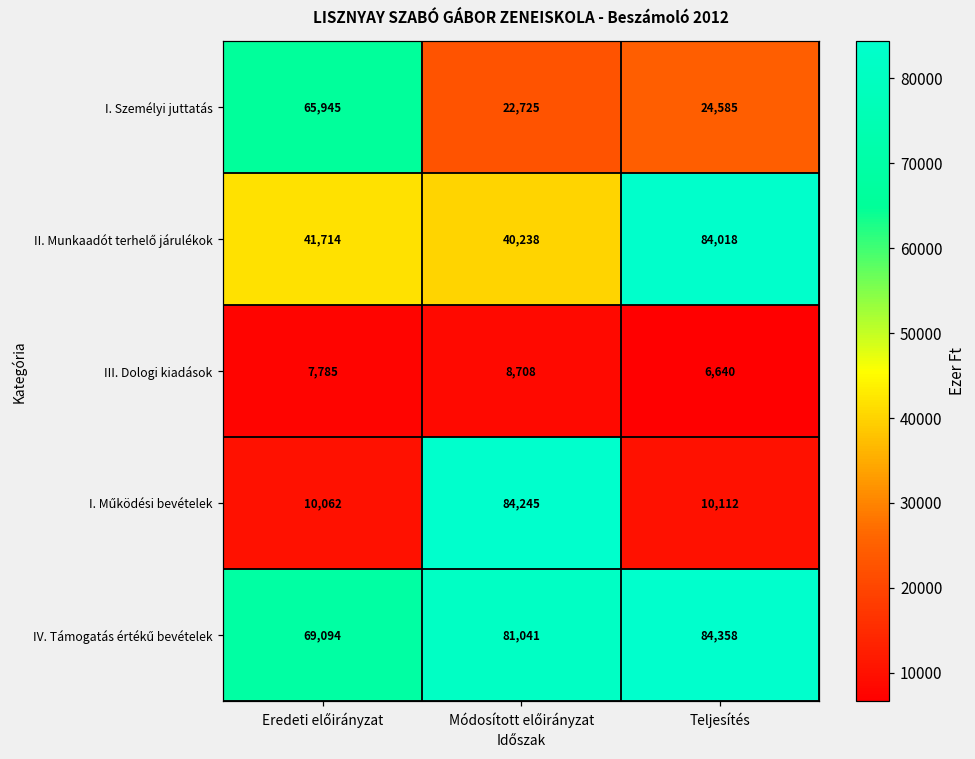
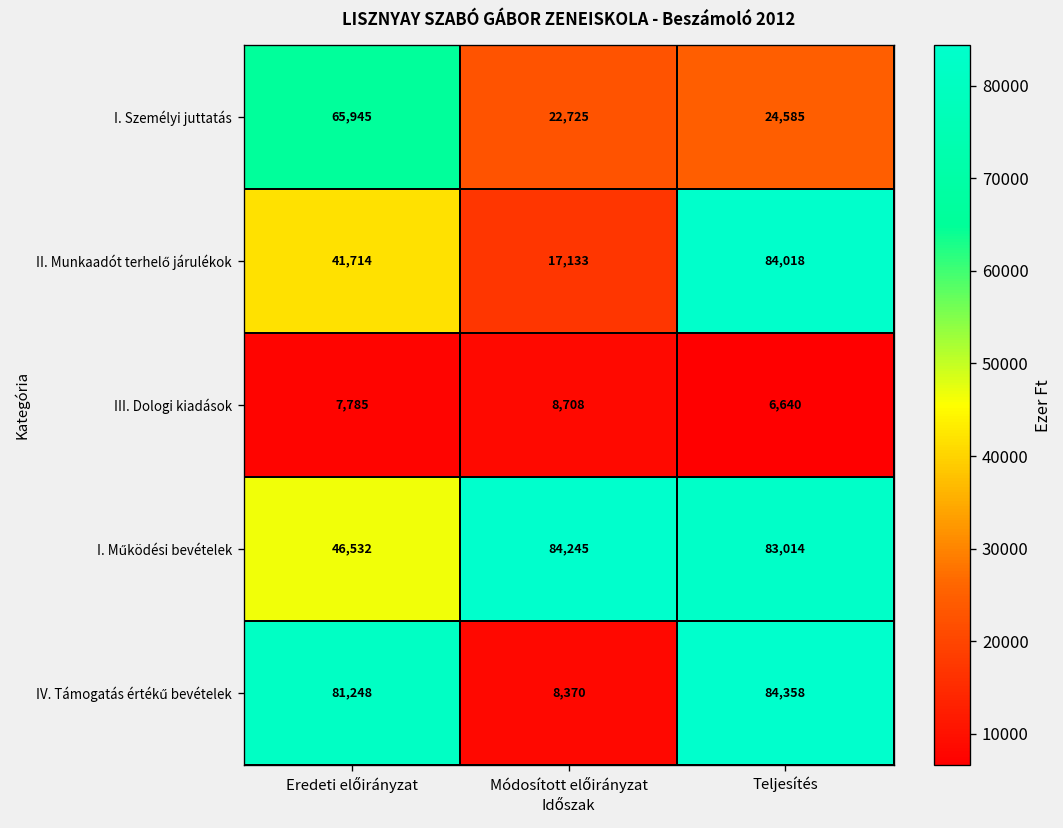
  {
    "I. Személyi juttatás": {
      "Eredeti előirányzat": "65,945",
      "Módosított előirányzat": "22,725",
      "Teljesítés": "24,585"
    },
    "II. Munkaadót terhelő járulékok": {
      "Eredeti előirányzat": "41,714",
-     "Módosított előirányzat": "40,238",
+     "Módosított előirányzat": "17,133",
      "Teljesítés": "84,018"
    },
    "III. Dologi kiadások": {
      "Eredeti előirányzat": "7,785",
      "Módosított előirányzat": "8,708",
      "Teljesítés": "6,640"
    },
    "I. Működési bevételek": {
-     "Eredeti előirányzat": "10,062",
+     "Eredeti előirányzat": "46,532",
      "Módosított előirányzat": "84,245",
-     "Teljesítés": "10,112"
+     "Teljesítés": "83,014"
    },
    "IV. Támogatás értékű bevételek": {
-     "Eredeti előirányzat": "69,094",
-     "Módosított előirányzat": "81,041",
+     "Eredeti előirányzat": "81,248",
+     "Módosított előirányzat": "8,370",
      "Teljesítés": "84,358"
    }
  }
